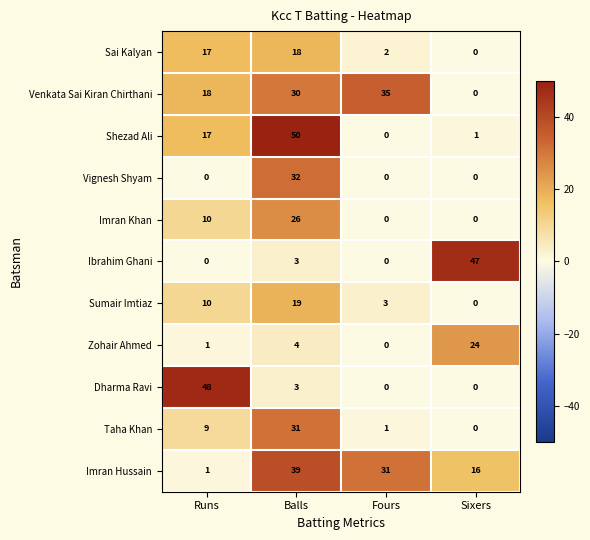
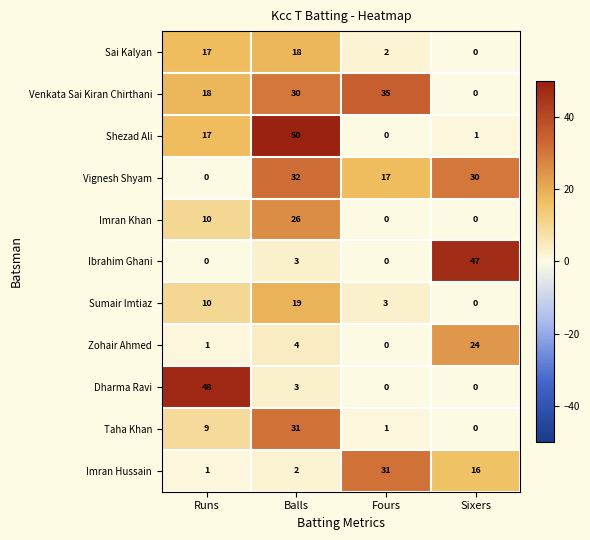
  {
    "Sai Kalyan": {
      "Runs": 17,
      "Balls": 18,
      "Fours": 2,
      "Sixers": 0
    },
    "Venkata Sai Kiran Chirthani": {
      "Runs": 18,
      "Balls": 30,
      "Fours": 35,
      "Sixers": 0
    },
    "Shezad Ali": {
      "Runs": 17,
      "Balls": 50,
      "Fours": 0,
      "Sixers": 1
    },
    "Vignesh Shyam": {
      "Runs": 0,
      "Balls": 32,
-     "Fours": 0,
-     "Sixers": 0
+     "Fours": 17,
+     "Sixers": 30
    },
    "Imran Khan": {
      "Runs": 10,
      "Balls": 26,
      "Fours": 0,
      "Sixers": 0
    },
    "Ibrahim Ghani": {
      "Runs": 0,
      "Balls": 3,
      "Fours": 0,
      "Sixers": 47
    },
    "Sumair Imtiaz": {
      "Runs": 10,
      "Balls": 19,
      "Fours": 3,
      "Sixers": 0
    },
    "Zohair Ahmed": {
      "Runs": 1,
      "Balls": 4,
      "Fours": 0,
      "Sixers": 24
    },
    "Dharma Ravi": {
      "Runs": 48,
      "Balls": 3,
      "Fours": 0,
      "Sixers": 0
    },
    "Taha Khan": {
      "Runs": 9,
      "Balls": 31,
      "Fours": 1,
      "Sixers": 0
    },
    "Imran Hussain": {
      "Runs": 1,
-     "Balls": 39,
+     "Balls": 2,
      "Fours": 31,
      "Sixers": 16
    }
  }
